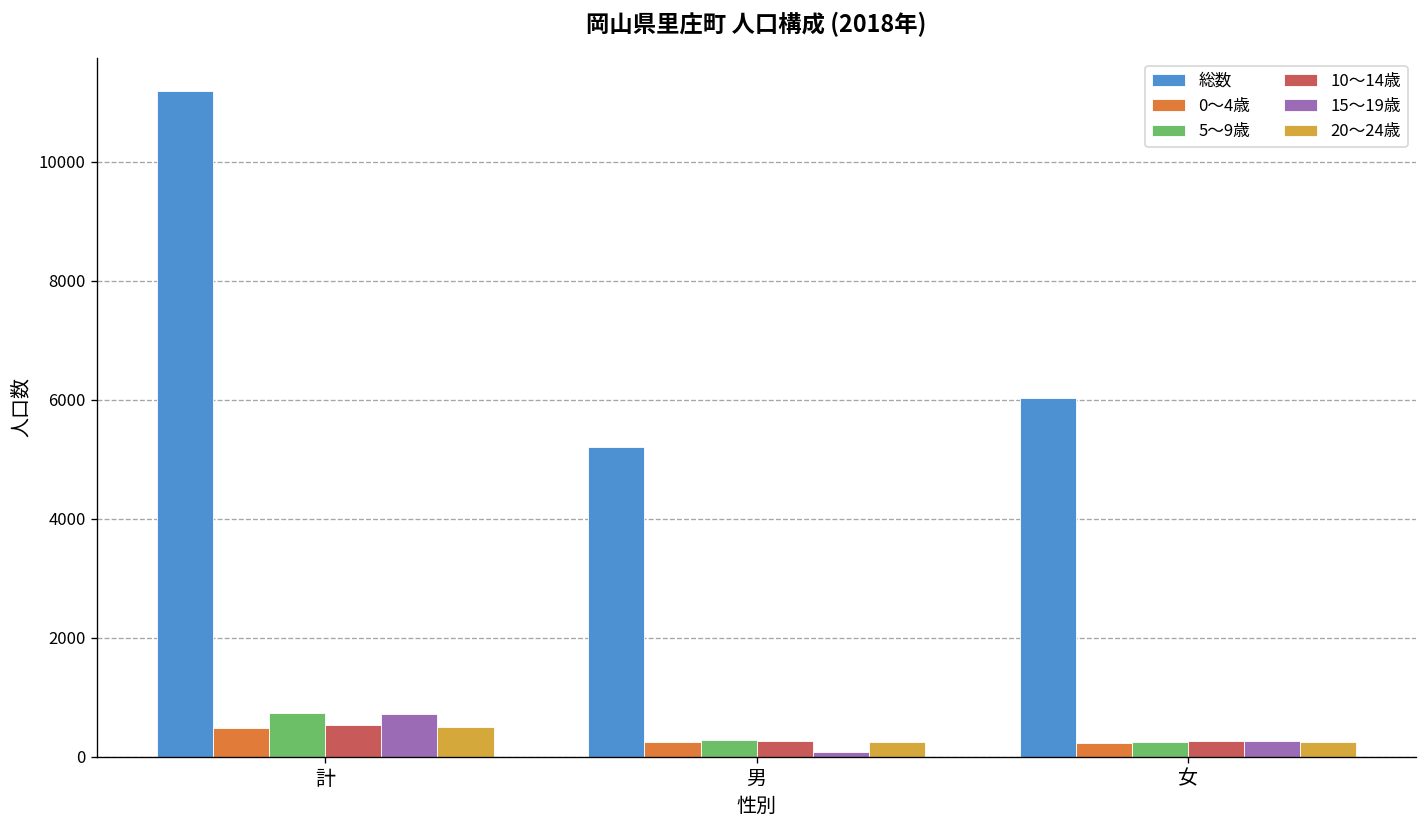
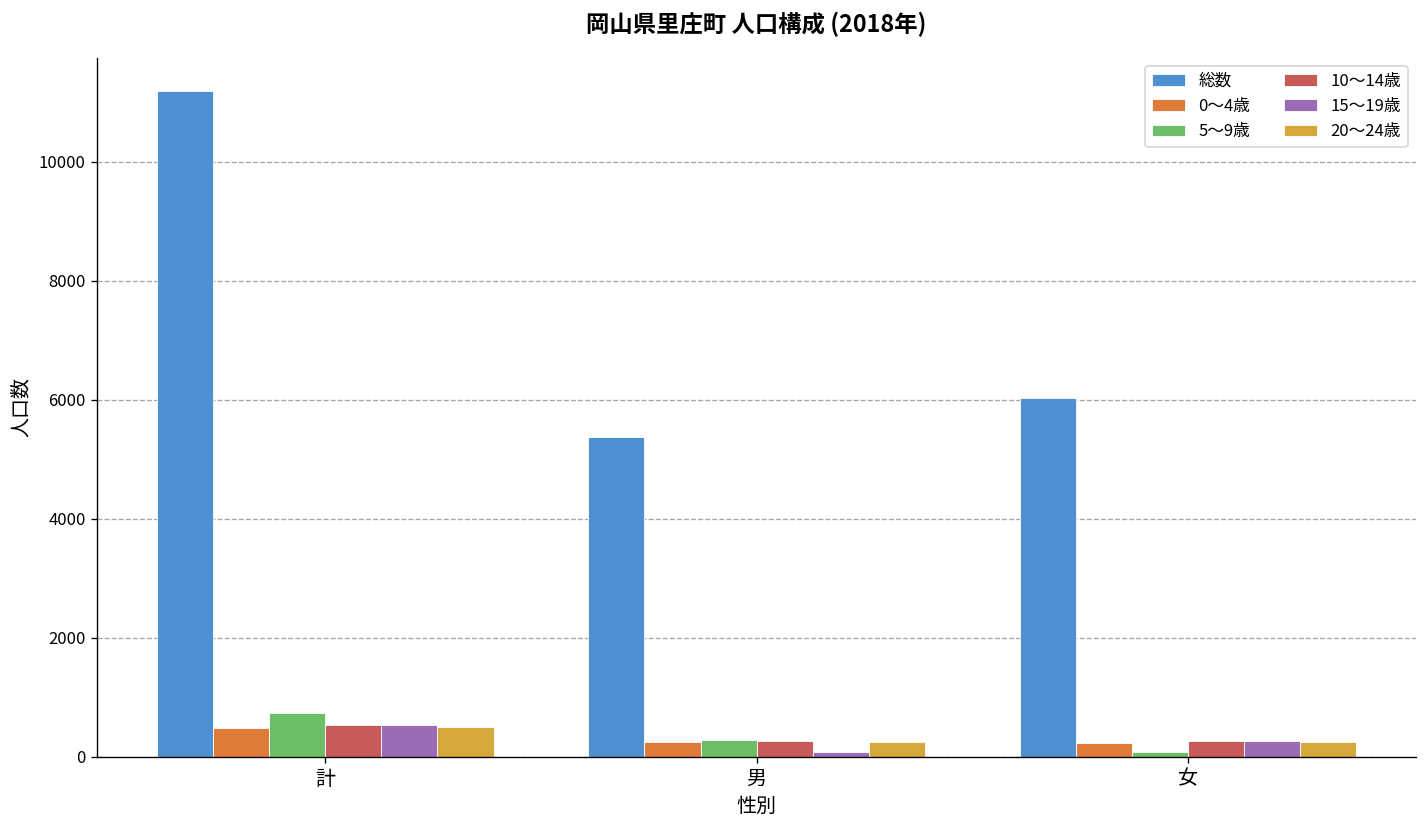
  {
    "総数": {
      "計": 11200,
-     "男": 5200,
+     "男": 5400,
      "女": 6000
    },
    "5～9歳": {
      "計": 700,
      "男": 300,
-     "女": 200
+     "女": 100
    },
    "15～19歳": {
-     "計": 700,
+     "計": 500,
      "男": 100,
      "女": 300
    }
  }
